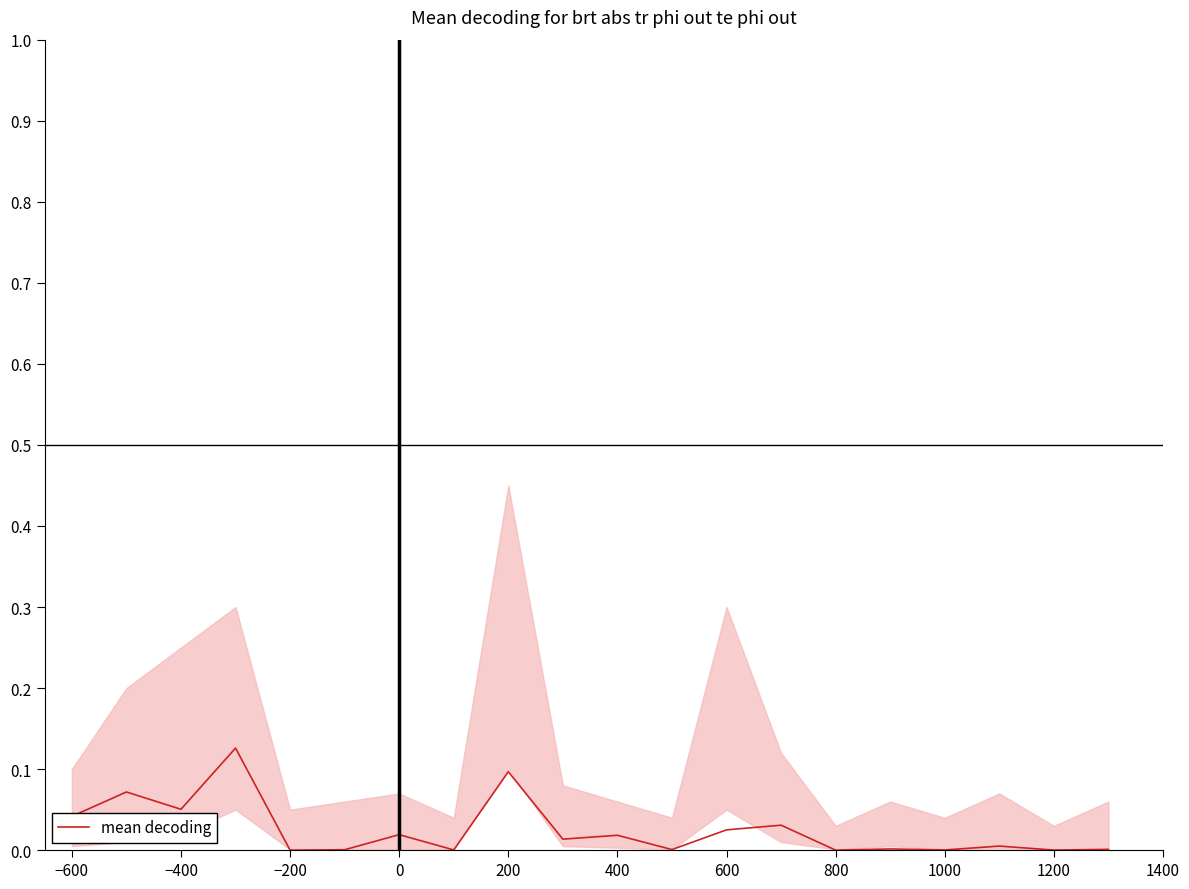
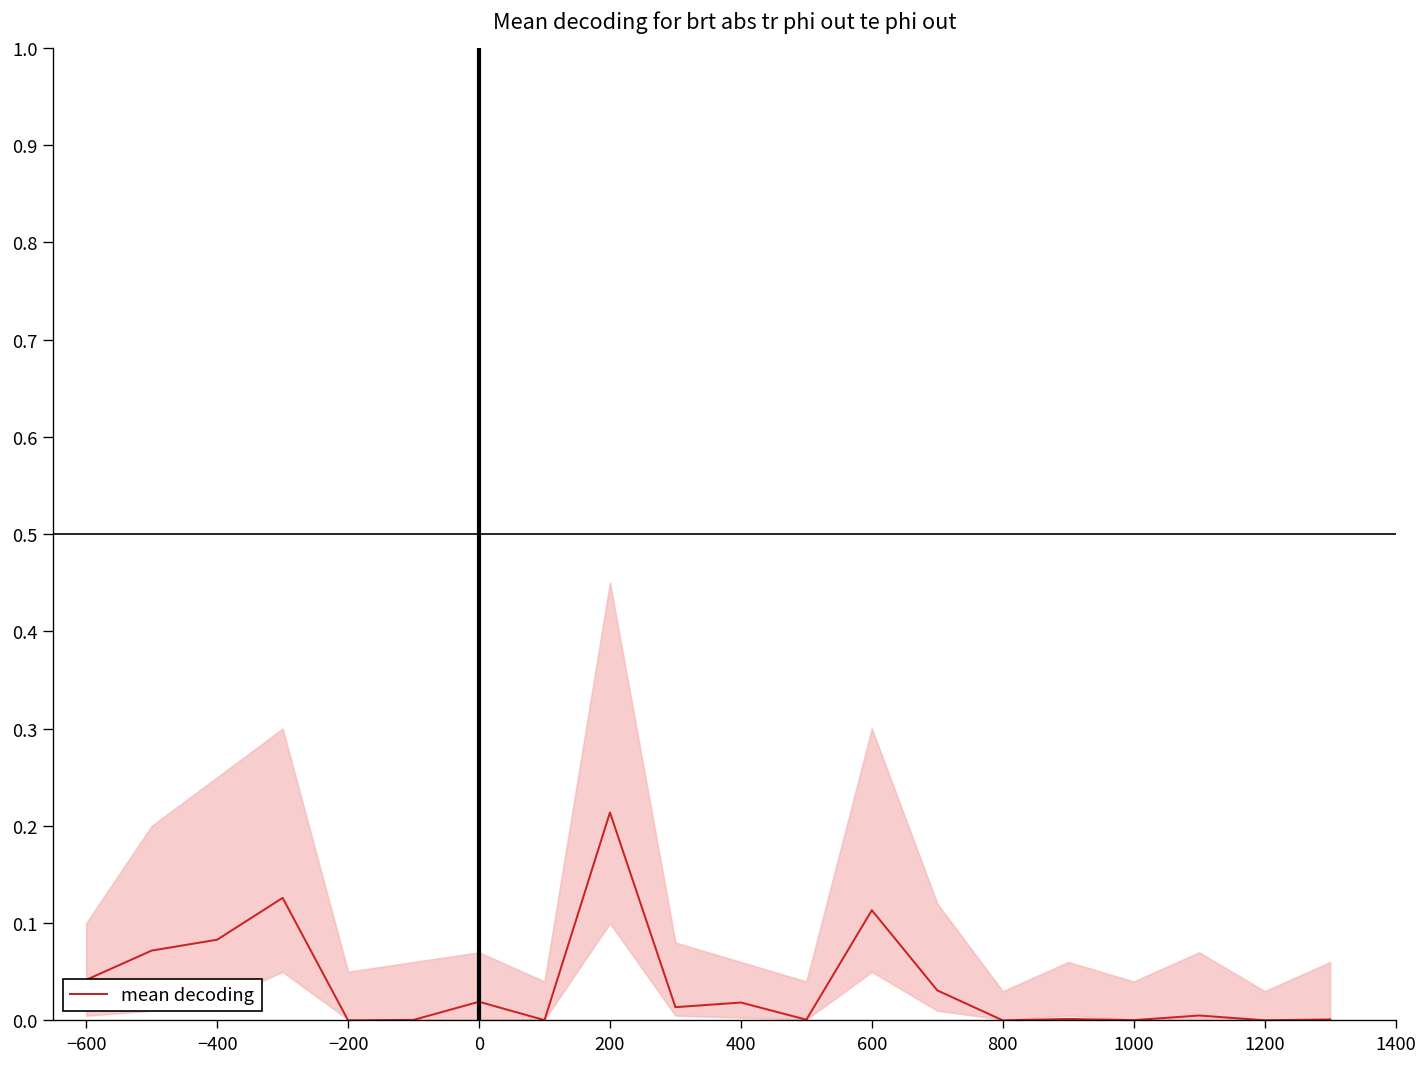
  {
    "mean decoding": {
-     "−400": 0.05,
+     "−400": 0.08,
      "−200": 0.00,
      "0": 0.02,
-     "200": 0.10,
+     "200": 0.21,
      "400": 0.02,
-     "600": 0.03,
+     "600": 0.11,
      "800": 0.00,
      "1000": 0.00,
      "1200": 0.00
    }
  }
